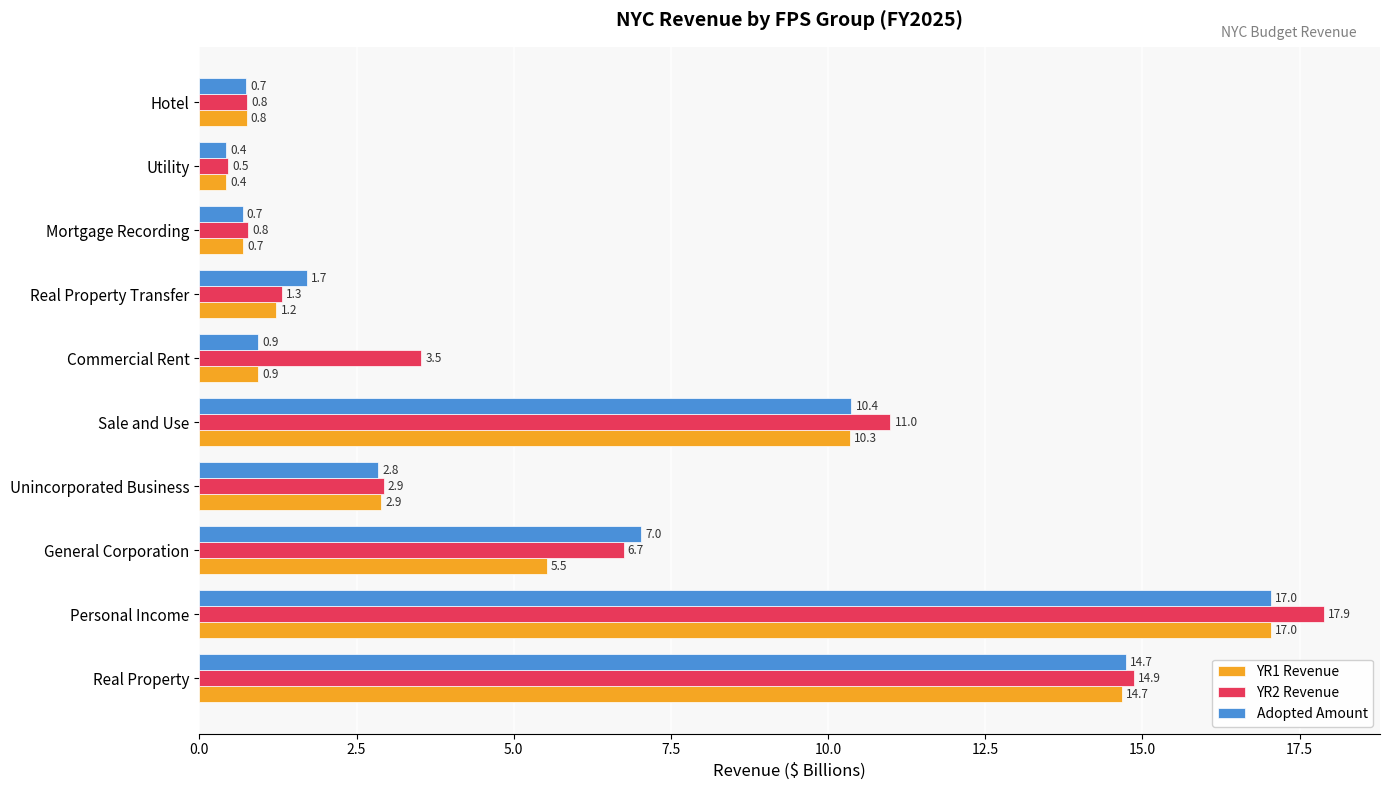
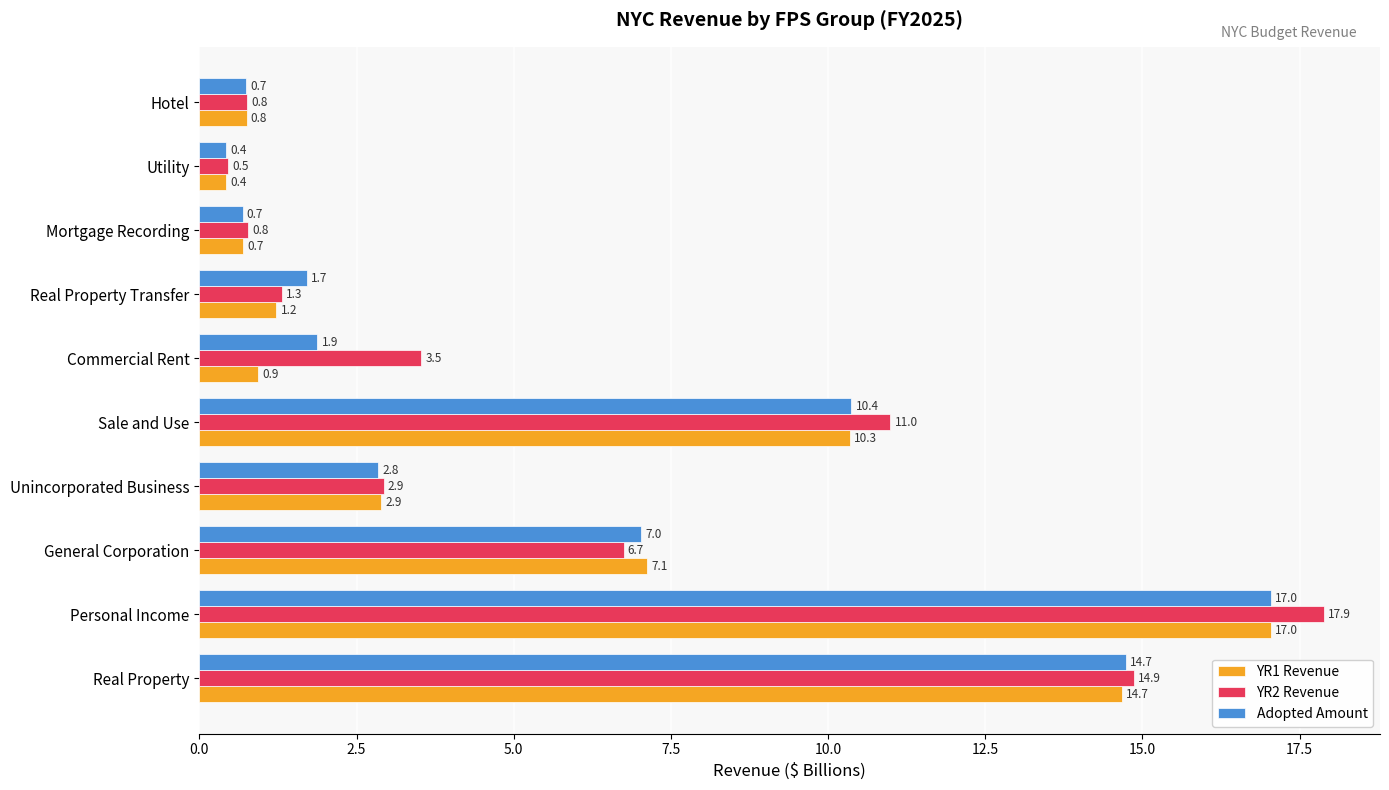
  {
    "YR1 Revenue": {
      "Hotel": 0.8,
      "Utility": 0.4,
      "Mortgage Recording": 0.7,
      "Real Property Transfer": 1.2,
      "Commercial Rent": 0.9,
      "Sale and Use": 10.3,
      "Unincorporated Business": 2.9,
-     "General Corporation": 5.5,
+     "General Corporation": 7.1,
      "Personal Income": 17.0,
      "Real Property": 14.7
    },
    "YR2 Revenue": {
      "Hotel": 0.8,
      "Utility": 0.5,
      "Mortgage Recording": 0.8,
      "Real Property Transfer": 1.3,
      "Commercial Rent": 3.5,
      "Sale and Use": 11.0,
      "Unincorporated Business": 2.9,
      "General Corporation": 6.7,
      "Personal Income": 17.9,
      "Real Property": 14.9
    },
    "Adopted Amount": {
      "Hotel": 0.7,
      "Utility": 0.4,
      "Mortgage Recording": 0.7,
      "Real Property Transfer": 1.7,
-     "Commercial Rent": 0.9,
+     "Commercial Rent": 1.9,
      "Sale and Use": 10.4,
      "Unincorporated Business": 2.8,
      "General Corporation": 7.0,
      "Personal Income": 17.0,
      "Real Property": 14.7
    }
  }
